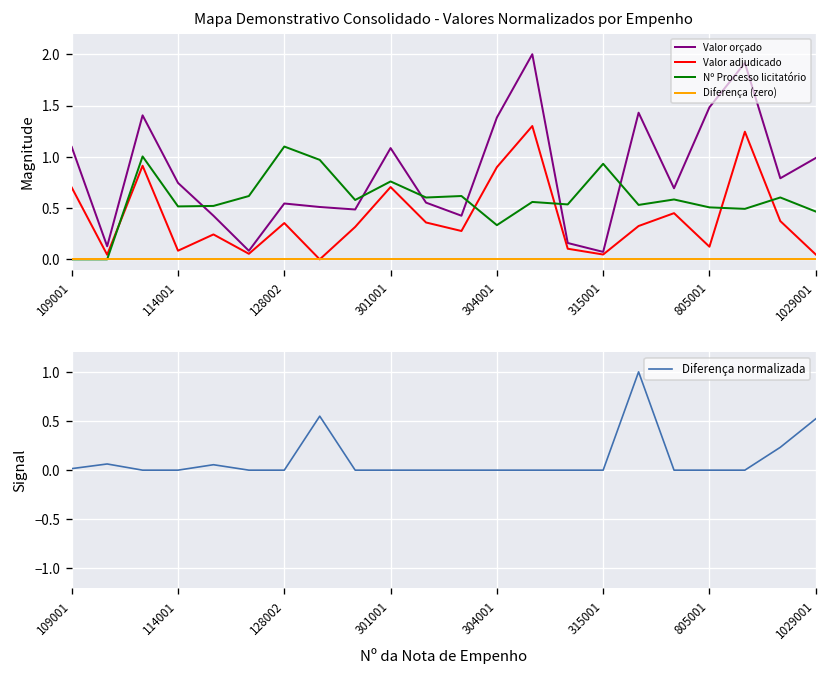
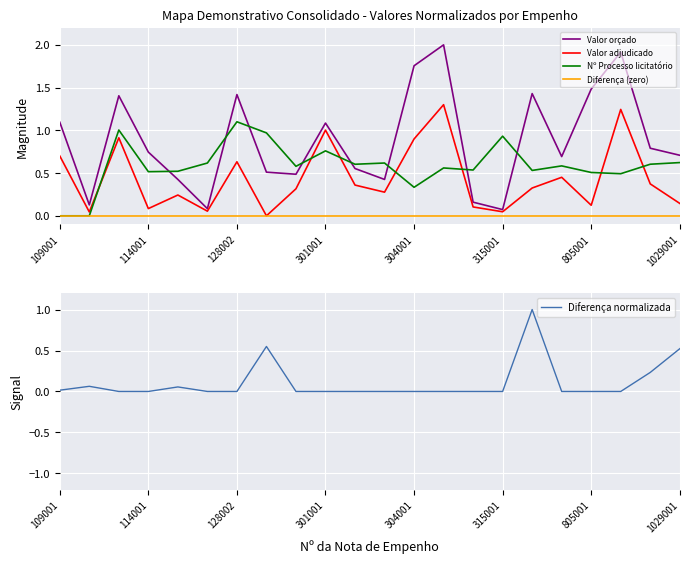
  {
    "Mapa Demonstrativo Consolidado - Valores Normalizados por Empenho": {
      "Valor orçado": {
        "109001": 1.1,
        "114001": 0.7,
-       "128002": 0.5,
+       "128002": 1.4,
        "301001": 1.1,
-       "304001": 1.4,
+       "304001": 1.8,
        "805001": 1.5,
-       "1029001": 1.0
+       "1029001": 0.7
      },
      "Valor adjudicado": {
        "109001": 0.7,
        "114001": 0.1,
-       "128002": 0.4,
-       "301001": 0.7,
+       "128002": 0.6,
+       "301001": 1.0,
        "304001": 0.9,
        "805001": 0.1,
-       "1029001": 0.0
+       "1029001": 0.1
      },
      "Nº Processo licitatório": {
        "114001": 0.5,
        "128002": 1.1,
        "301001": 0.8,
        "304001": 0.3,
        "315001": 0.9,
        "805001": 0.5,
-       "1029001": 0.5
+       "1029001": 0.6
      },
      "Diferença (zero)": {
        "114001": 0.0,
        "128002": 0.0,
        "301001": 0.0,
        "304001": 0.0,
        "315001": 0.0,
        "805001": 0.0,
        "1029001": 0.0
      }
    }
  }
